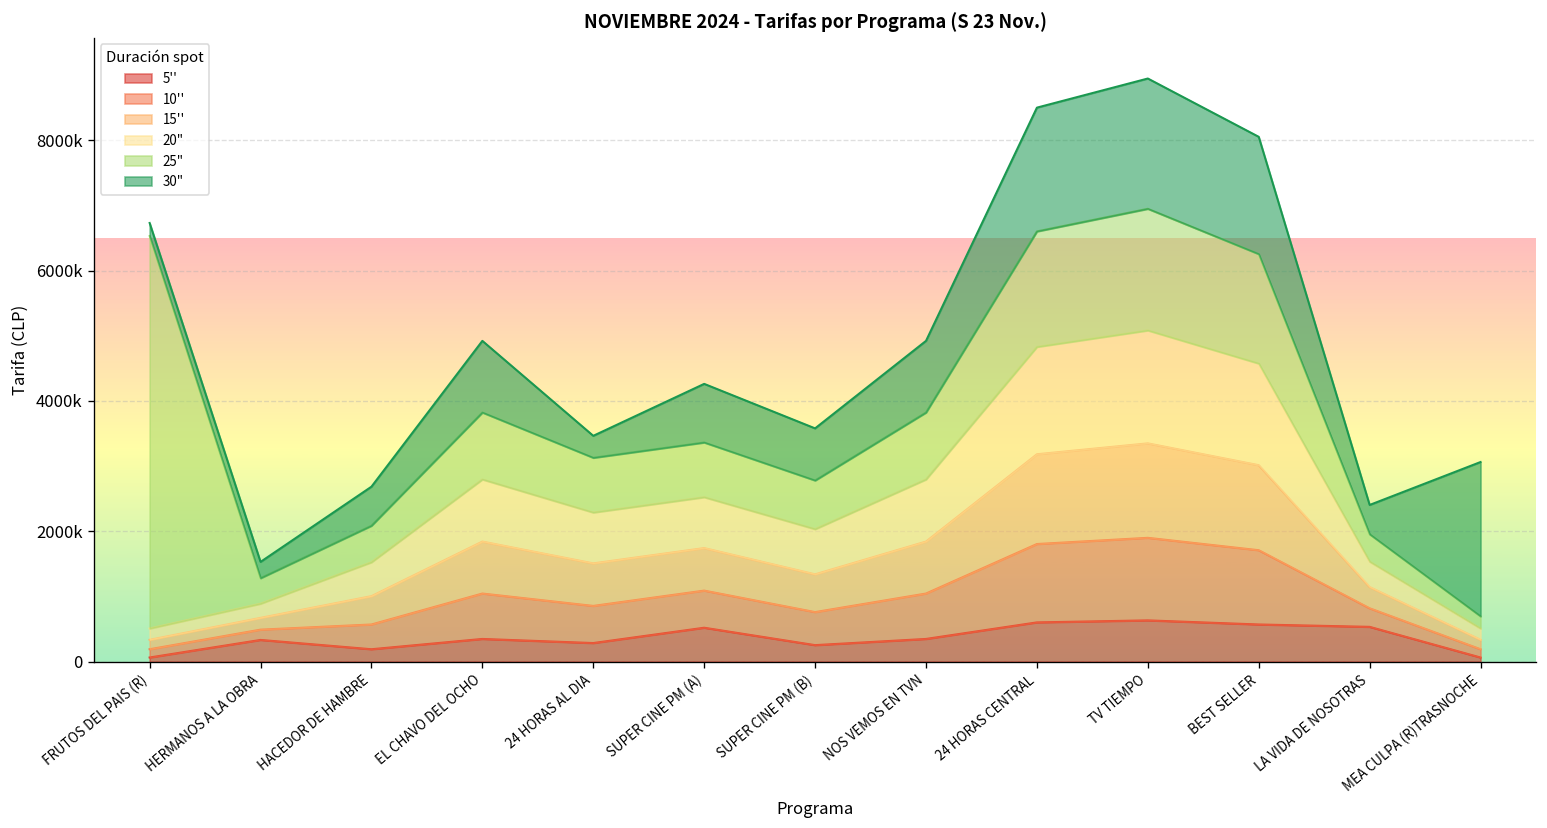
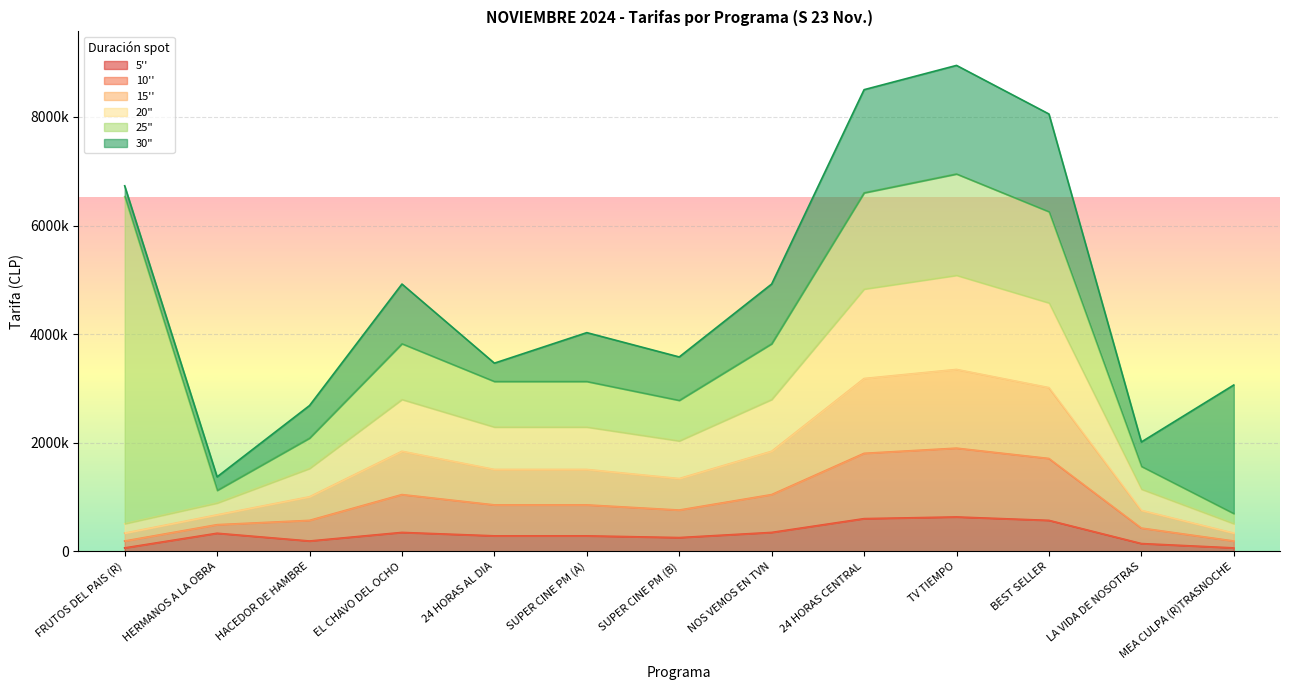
  {
    "5''": {
      "FRUTOS DEL PAIS (R)": 100000,
      "HERMANOS A LA OBRA": 300000,
      "HACEDOR DE HAMBRE": 200000,
      "EL CHAVO DEL OCHO": 300000,
      "24 HORAS AL DIA": 300000,
-     "SUPER CINE PM (A)": 500000,
+     "SUPER CINE PM (A)": 300000,
      "SUPER CINE PM (B)": 300000,
      "NOS VEMOS EN TVN": 300000,
      "24 HORAS CENTRAL": 600000,
      "TV TIEMPO": 600000,
      "BEST SELLER": 600000,
-     "LA VIDA DE NOSOTRAS": 500000,
+     "LA VIDA DE NOSOTRAS": 100000,
      "MEA CULPA (R)TRASNOCHE": 100000
    },
    "25\"": {
      "FRUTOS DEL PAIS (R)": 6000000,
-     "HERMANOS A LA OBRA": 400000,
+     "HERMANOS A LA OBRA": 200000,
      "HACEDOR DE HAMBRE": 600000,
      "EL CHAVO DEL OCHO": 1000000,
      "24 HORAS AL DIA": 800000,
      "SUPER CINE PM (A)": 800000,
      "SUPER CINE PM (B)": 700000,
      "NOS VEMOS EN TVN": 1000000,
      "24 HORAS CENTRAL": 1800000,
      "TV TIEMPO": 1900000,
      "BEST SELLER": 1700000,
      "LA VIDA DE NOSOTRAS": 400000,
      "MEA CULPA (R)TRASNOCHE": 200000
    },
    "30\"": {
      "FRUTOS DEL PAIS (R)": 200000,
      "HERMANOS A LA OBRA": 300000,
      "HACEDOR DE HAMBRE": 600000,
      "EL CHAVO DEL OCHO": 1100000,
      "24 HORAS AL DIA": 300000,
      "SUPER CINE PM (A)": 900000,
      "SUPER CINE PM (B)": 800000,
      "NOS VEMOS EN TVN": 1100000,
      "24 HORAS CENTRAL": 1900000,
      "TV TIEMPO": 2000000,
      "BEST SELLER": 1800000,
      "LA VIDA DE NOSOTRAS": 500000,
      "MEA CULPA (R)TRASNOCHE": 2400000
    }
  }
